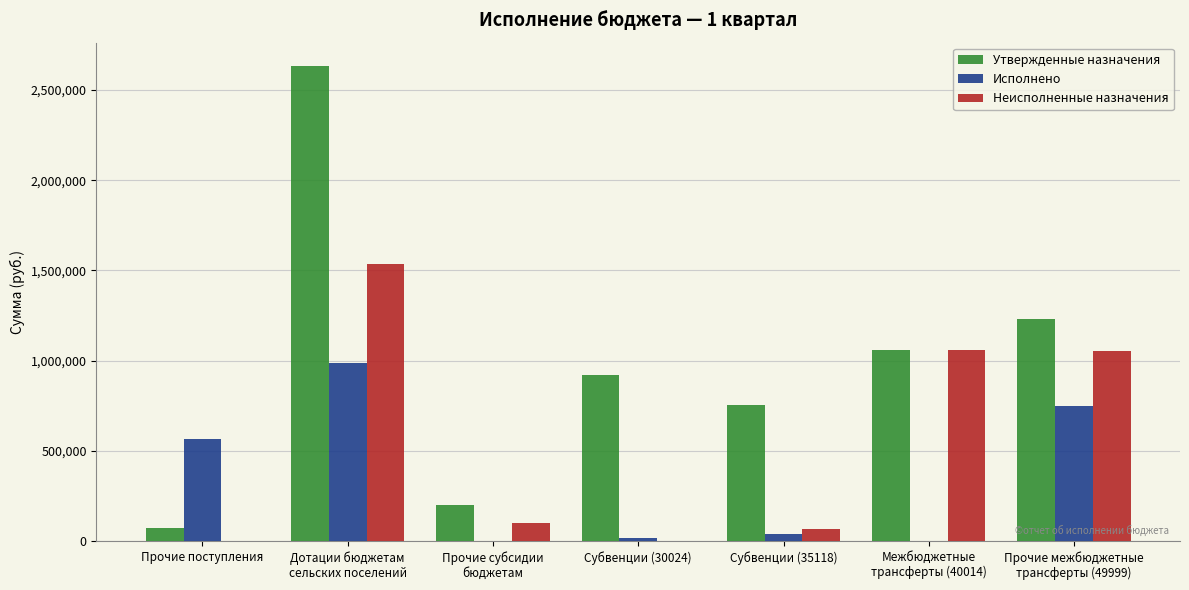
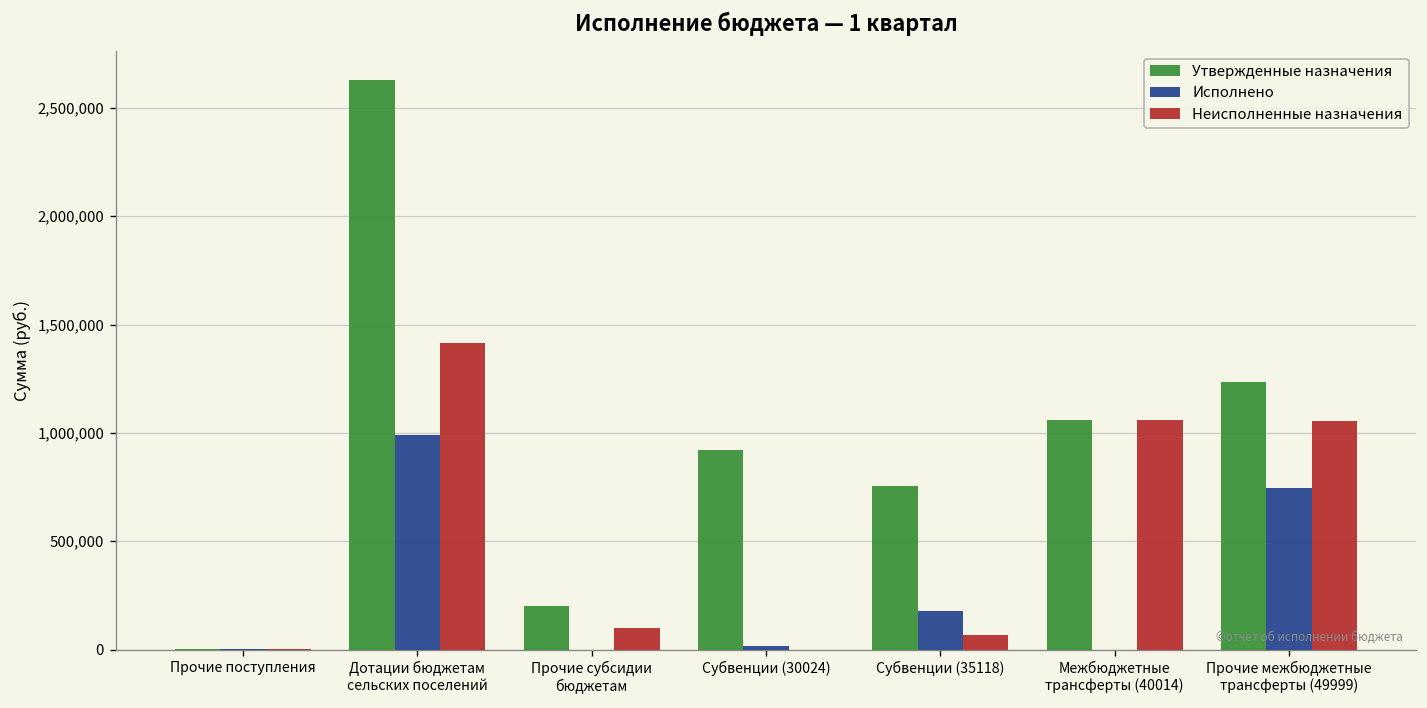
  {
    "Утвержденные назначения": {
-     "Прочие поступления": "70,000",
+     "Прочие поступления": "0",
      "Дотации бюджетам сельских поселений": "2,630,000",
      "Прочие субсидии бюджетам": "200,000",
      "Субвенции (30024)": "920,000",
      "Субвенции (35118)": "750,000",
      "Межбюджетные трансферты (40014)": "1,060,000",
      "Прочие межбюджетные трансферты (49999)": "1,230,000"
    },
    "Исполнено": {
-     "Прочие поступления": "570,000",
+     "Прочие поступления": "0",
      "Дотации бюджетам сельских поселений": "990,000",
      "Прочие субсидии бюджетам": "0",
      "Субвенции (30024)": "20,000",
-     "Субвенции (35118)": "40,000",
+     "Субвенции (35118)": "180,000",
      "Межбюджетные трансферты (40014)": "0",
      "Прочие межбюджетные трансферты (49999)": "750,000"
    },
    "Неисполненные назначения": {
-     "Дотации бюджетам сельских поселений": "1,530,000",
+     "Дотации бюджетам сельских поселений": "1,410,000",
      "Прочие субсидии бюджетам": "100,000",
      "Субвенции (30024)": "0",
      "Субвенции (35118)": "70,000",
      "Межбюджетные трансферты (40014)": "1,060,000",
      "Прочие межбюджетные трансферты (49999)": "1,050,000"
    }
  }
